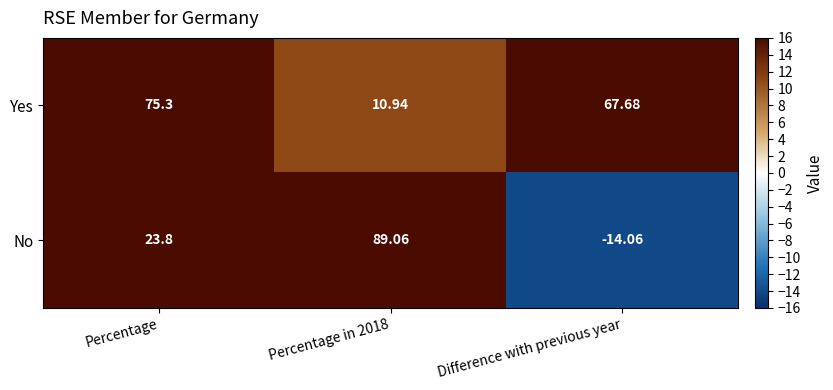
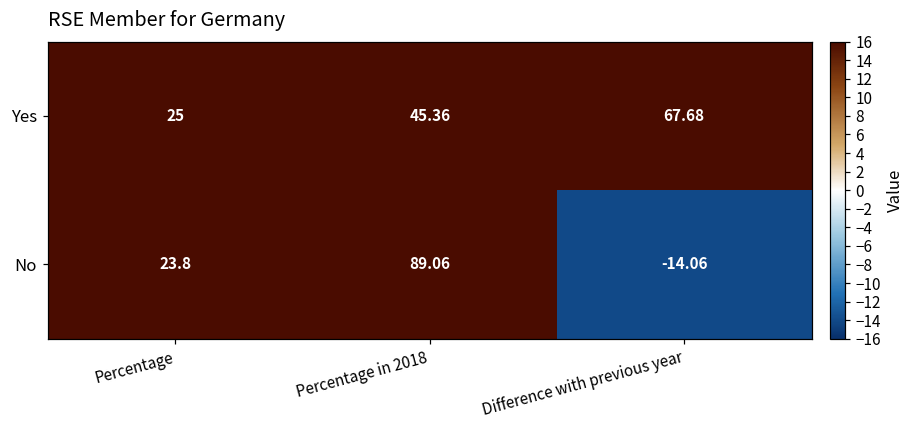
  {
    "Yes": {
-     "Percentage": 75.3,
-     "Percentage in 2018": 10.94,
+     "Percentage": 25,
+     "Percentage in 2018": 45.36,
      "Difference with previous year": 67.68
    },
    "No": {
      "Percentage": 23.8,
      "Percentage in 2018": 89.06,
      "Difference with previous year": -14.06
    }
  }
